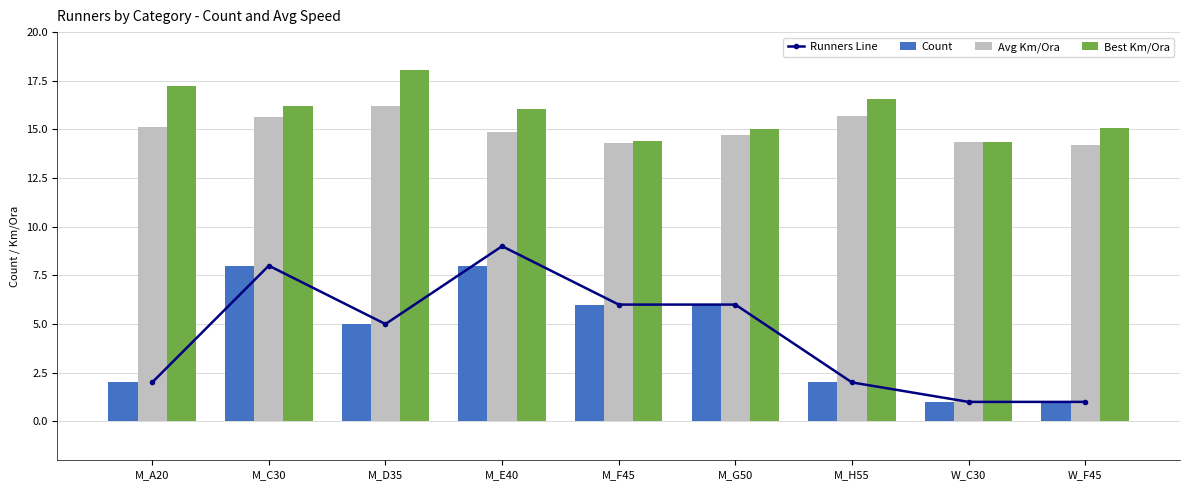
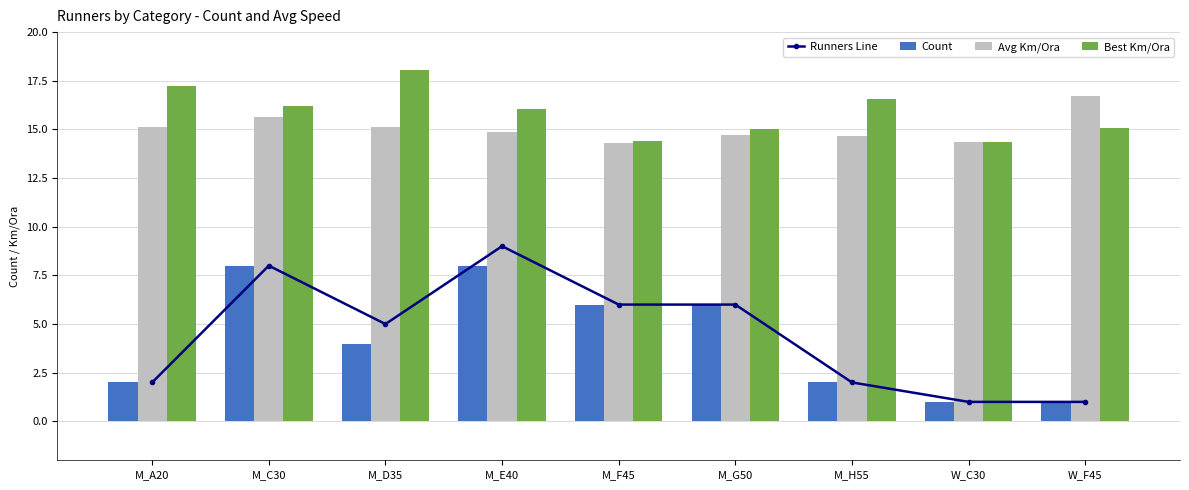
  {
    "Count": {
      "M_A20": 2,
      "M_C30": 8,
-     "M_D35": 5,
+     "M_D35": 4,
      "M_E40": 8,
      "M_F45": 6,
      "M_G50": 6,
      "M_H55": 2,
      "W_C30": 1,
      "W_F45": 1
    },
    "Runners Line": {
      "M_A20": 2.0,
      "M_C30": 8.0,
      "M_D35": 5.0,
      "M_E40": 9.0,
      "M_F45": 6.0,
      "M_G50": 6.0,
      "M_H55": 2.0,
      "W_C30": 1.0,
      "W_F45": 1.0
    },
    "Avg Km/Ora": {
      "M_A20": 15.1,
      "M_C30": 15.6,
-     "M_D35": 16.2,
+     "M_D35": 15.1,
      "M_E40": 14.9,
      "M_F45": 14.3,
      "M_G50": 14.7,
-     "M_H55": 15.7,
+     "M_H55": 14.7,
      "W_C30": 14.4,
-     "W_F45": 14.2
+     "W_F45": 16.7
    },
    "Best Km/Ora": {
      "M_A20": 17.2,
      "M_C30": 16.2,
      "M_D35": 18.0,
      "M_E40": 16.0,
      "M_F45": 14.4,
      "M_G50": 15.0,
      "M_H55": 16.6,
      "W_C30": 14.4,
      "W_F45": 15.1
    }
  }
